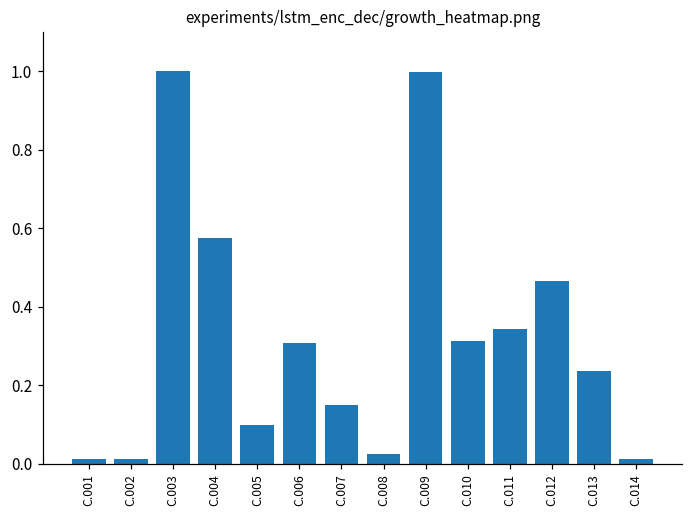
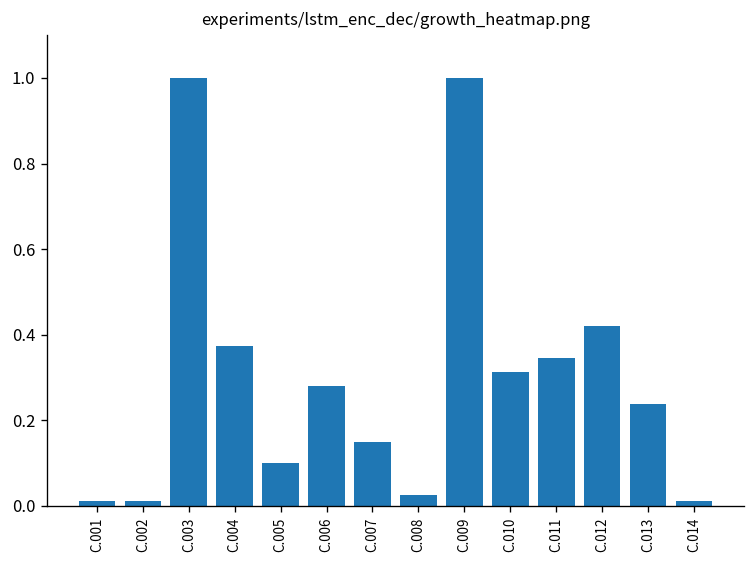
  {
    "C.001": 0.01,
    "C.002": 0.01,
    "C.003": 1.00,
-   "C.004": 0.57,
+   "C.004": 0.37,
    "C.005": 0.10,
-   "C.006": 0.31,
+   "C.006": 0.28,
    "C.007": 0.15,
    "C.008": 0.02,
    "C.009": 1.00,
    "C.010": 0.31,
    "C.011": 0.34,
-   "C.012": 0.46,
+   "C.012": 0.42,
    "C.013": 0.24,
    "C.014": 0.01
  }
